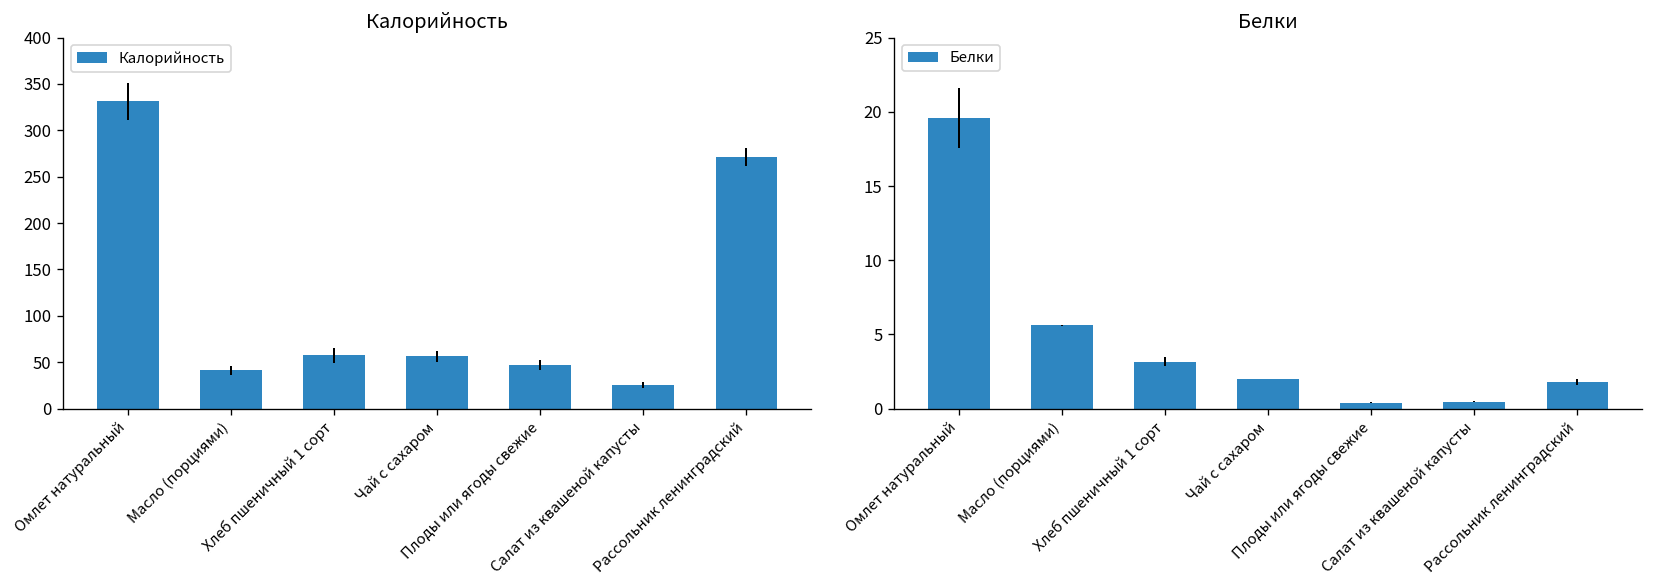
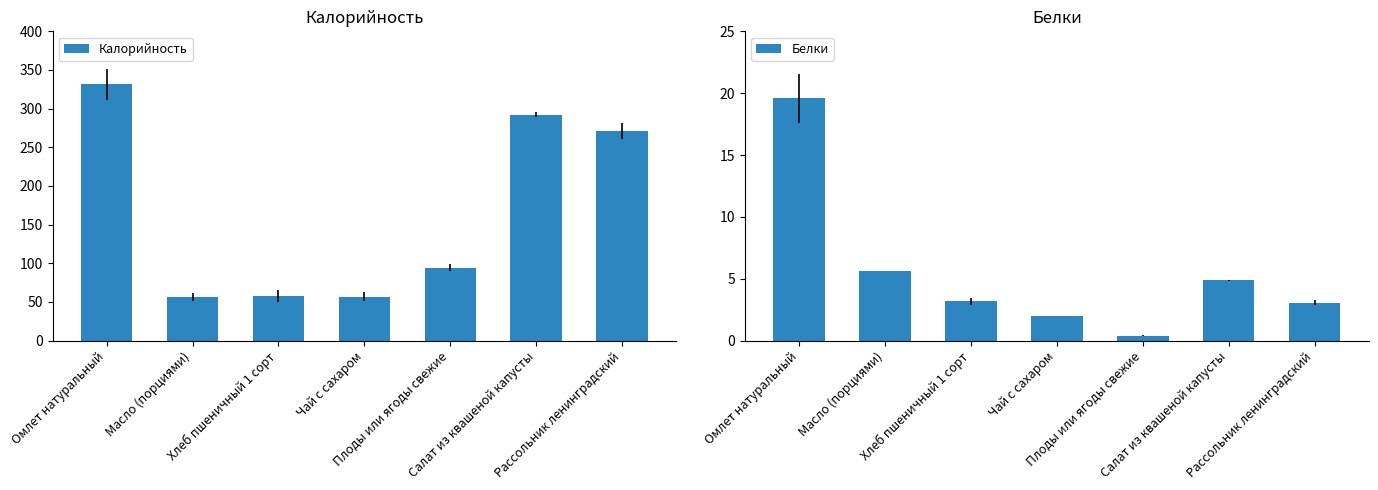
  {
    "Калорийность": {
      "Омлет натуральный": 330,
-     "Масло (порциями)": 40,
+     "Масло (порциями)": 60,
      "Хлеб пшеничный 1 сорт": 60,
      "Чай с сахаром": 60,
-     "Плоды или ягоды свежие": 50,
-     "Салат из квашеной капусты": 30,
+     "Плоды или ягоды свежие": 90,
+     "Салат из квашеной капусты": 290,
      "Рассольник ленинградский": 270
    },
    "Белки": {
      "Омлет натуральный": 19.6,
      "Масло (порциями)": 5.6,
      "Хлеб пшеничный 1 сорт": 3.2,
      "Чай с сахаром": 2.0,
      "Плоды или ягоды свежие": 0.4,
-     "Салат из квашеной капусты": 0.5,
-     "Рассольник ленинградский": 1.8
+     "Салат из квашеной капусты": 4.9,
+     "Рассольник ленинградский": 3.0
    }
  }
